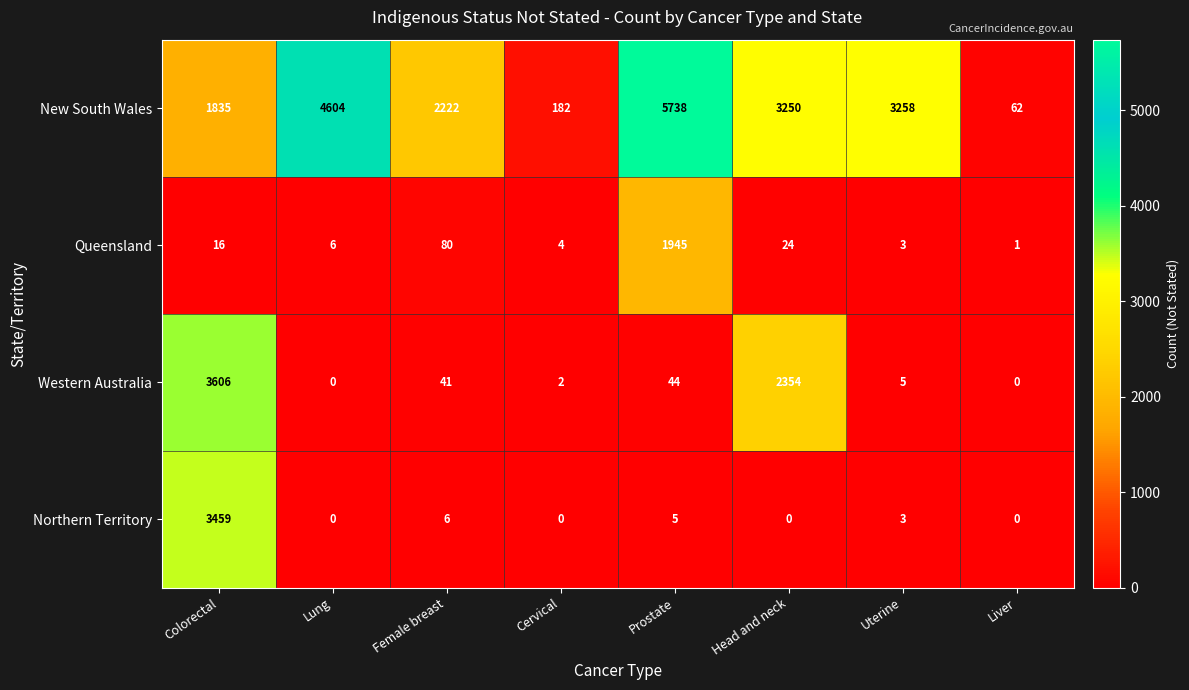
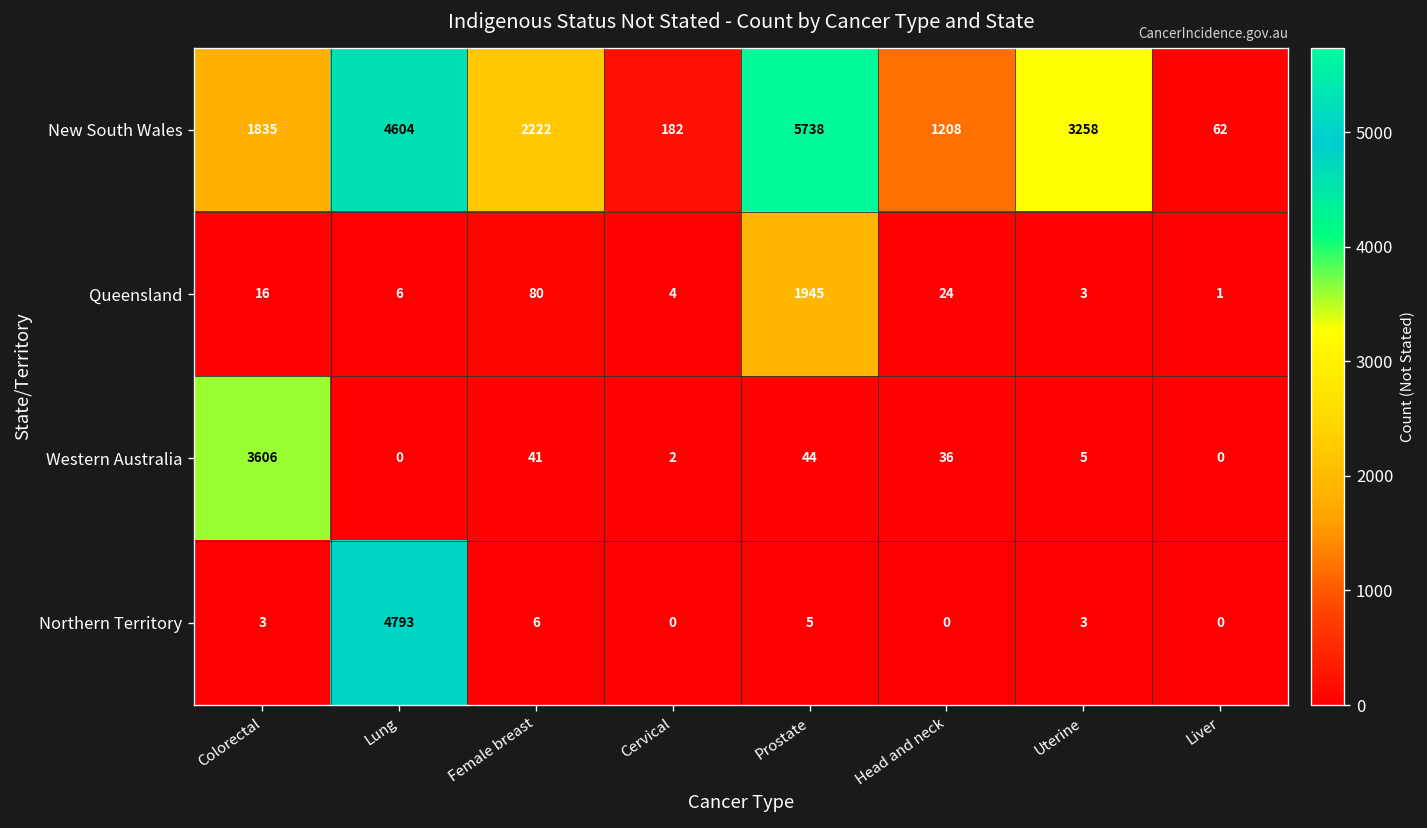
  {
    "New South Wales": {
      "Colorectal": 1835,
      "Lung": 4604,
      "Female breast": 2222,
      "Cervical": 182,
      "Prostate": 5738,
-     "Head and neck": 3250,
+     "Head and neck": 1208,
      "Uterine": 3258,
      "Liver": 62
    },
    "Queensland": {
      "Colorectal": 16,
      "Lung": 6,
      "Female breast": 80,
      "Cervical": 4,
      "Prostate": 1945,
      "Head and neck": 24,
      "Uterine": 3,
      "Liver": 1
    },
    "Western Australia": {
      "Colorectal": 3606,
      "Lung": 0,
      "Female breast": 41,
      "Cervical": 2,
      "Prostate": 44,
-     "Head and neck": 2354,
+     "Head and neck": 36,
      "Uterine": 5,
      "Liver": 0
    },
    "Northern Territory": {
-     "Colorectal": 3459,
-     "Lung": 0,
+     "Colorectal": 3,
+     "Lung": 4793,
      "Female breast": 6,
      "Cervical": 0,
      "Prostate": 5,
      "Head and neck": 0,
      "Uterine": 3,
      "Liver": 0
    }
  }
